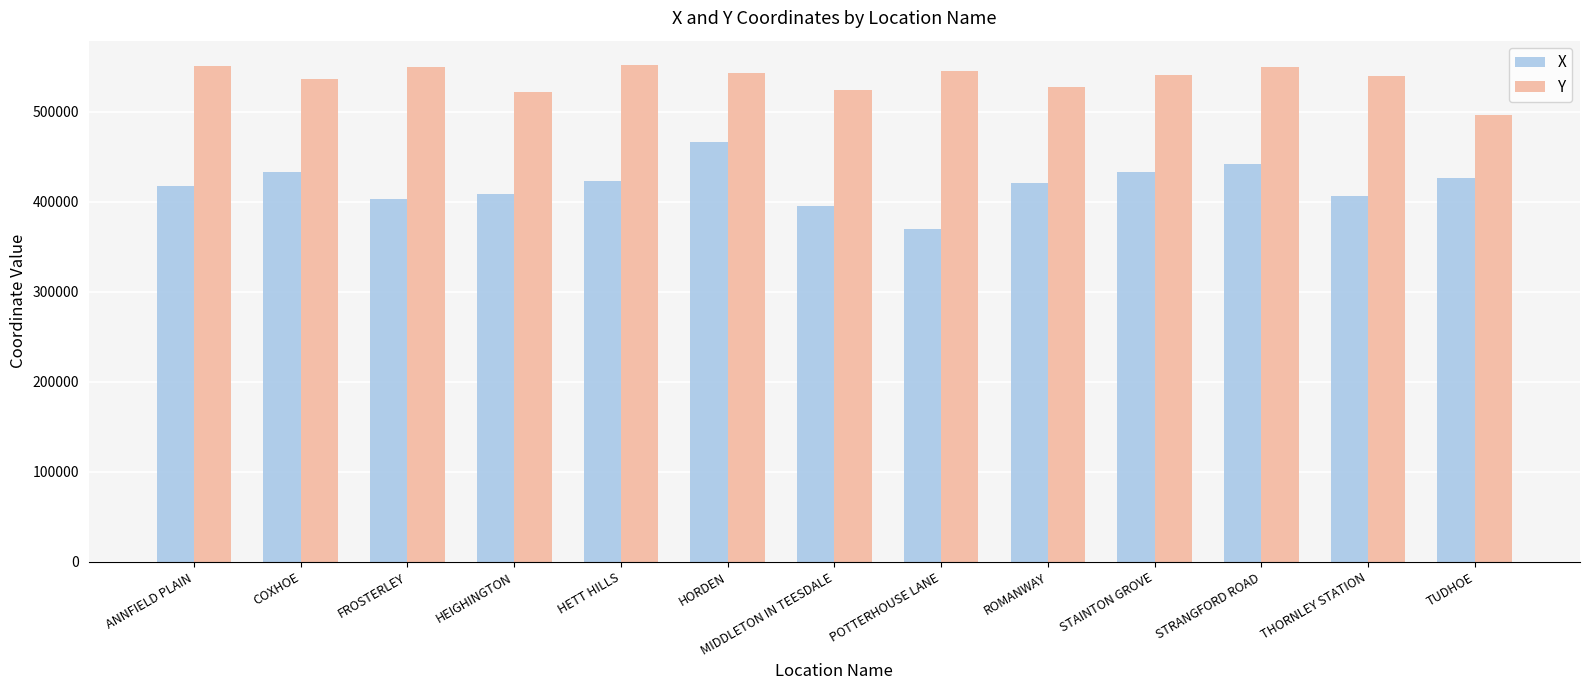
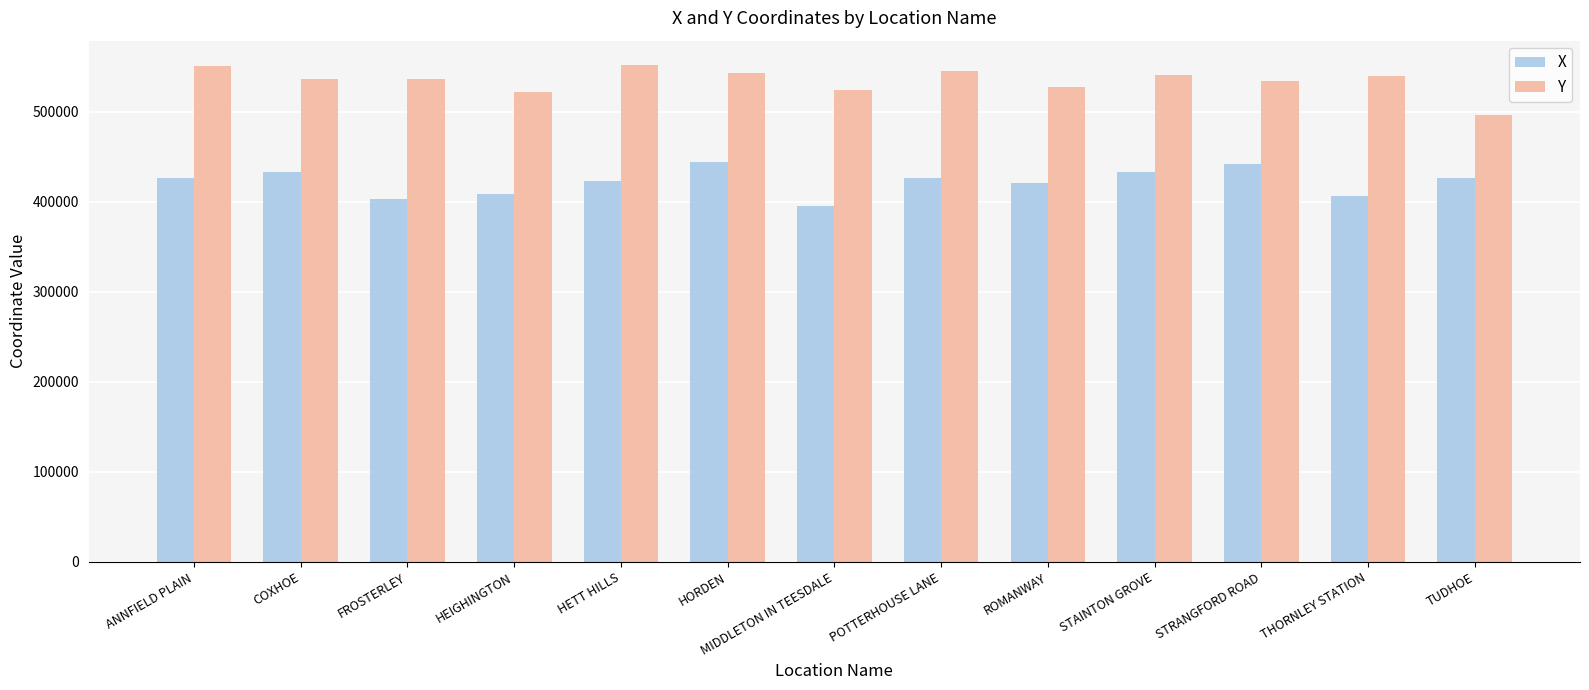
  {
    "X": {
-     "ANNFIELD PLAIN": 420000,
+     "ANNFIELD PLAIN": 430000,
      "COXHOE": 430000,
      "FROSTERLEY": 400000,
      "HEIGHINGTON": 410000,
      "HETT HILLS": 420000,
-     "HORDEN": 470000,
+     "HORDEN": 440000,
      "MIDDLETON IN TEESDALE": 390000,
-     "POTTERHOUSE LANE": 370000,
+     "POTTERHOUSE LANE": 430000,
      "ROMANWAY": 420000,
      "STAINTON GROVE": 430000,
      "STRANGFORD ROAD": 440000,
      "THORNLEY STATION": 410000,
      "TUDHOE": 430000
    },
    "Y": {
      "ANNFIELD PLAIN": 550000,
      "COXHOE": 540000,
-     "FROSTERLEY": 550000,
+     "FROSTERLEY": 540000,
      "HEIGHINGTON": 520000,
      "HETT HILLS": 550000,
      "HORDEN": 540000,
      "MIDDLETON IN TEESDALE": 520000,
      "POTTERHOUSE LANE": 550000,
      "ROMANWAY": 530000,
      "STAINTON GROVE": 540000,
-     "STRANGFORD ROAD": 550000,
+     "STRANGFORD ROAD": 530000,
      "THORNLEY STATION": 540000,
      "TUDHOE": 500000
    }
  }
